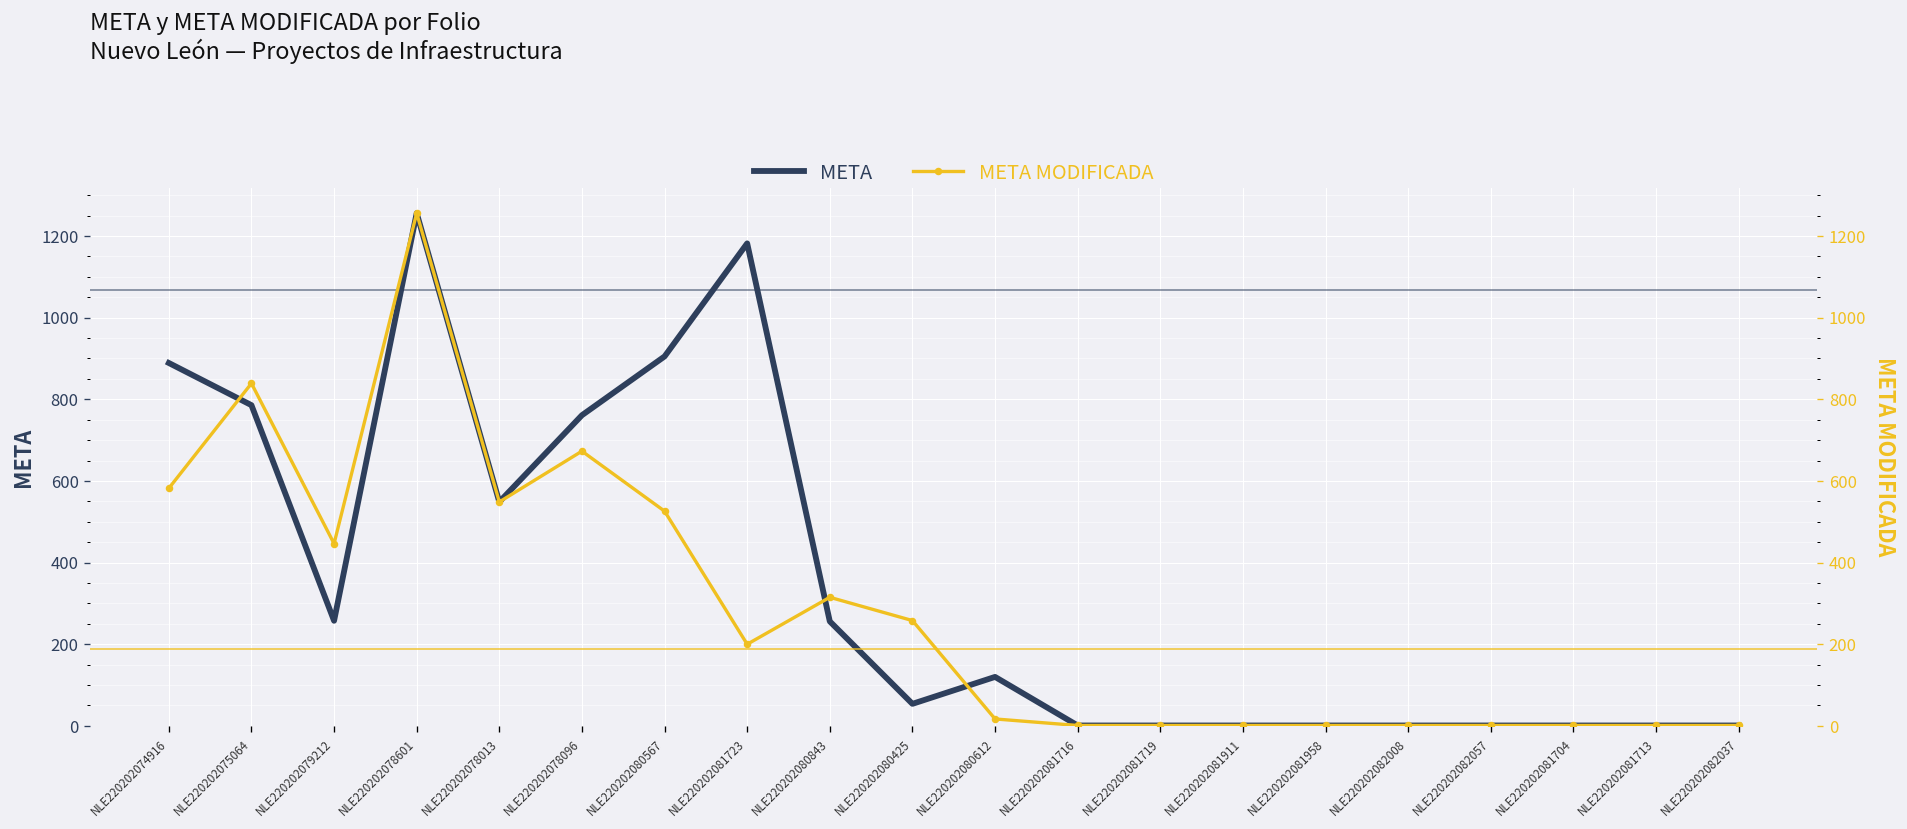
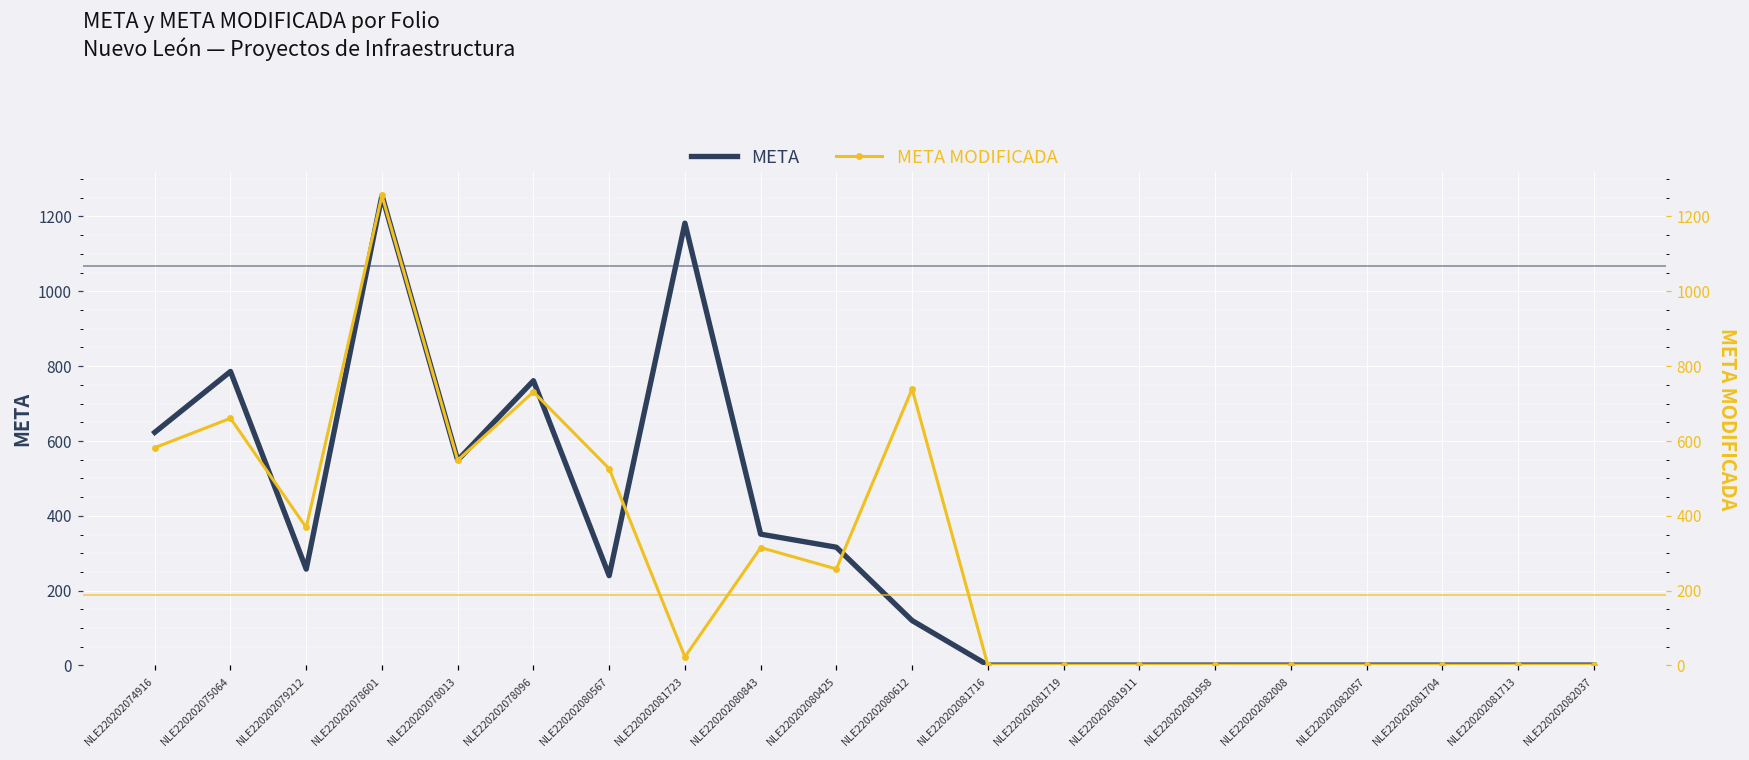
  {
    "META": {
-     "NLE220202074916": 890,
+     "NLE220202074916": 620,
      "NLE220202075064": 790,
      "NLE220202079212": 260,
      "NLE220202078601": 1260,
      "NLE220202078013": 550,
      "NLE220202078096": 760,
-     "NLE220202080567": 910,
+     "NLE220202080567": 240,
      "NLE220202081723": 1180,
-     "NLE220202080843": 260,
-     "NLE220202080425": 50,
+     "NLE220202080843": 350,
+     "NLE220202080425": 320,
      "NLE220202080612": 120,
      "NLE220202081716": 0,
      "NLE220202081719": 0,
      "NLE220202081911": 0,
      "NLE220202081958": 0,
      "NLE220202082008": 0,
      "NLE220202082057": 0,
      "NLE220202081704": 0,
      "NLE220202081713": 0,
      "NLE220202082037": 0
    },
    "META MODIFICADA": {
      "NLE220202074916": 580,
-     "NLE220202075064": 840,
-     "NLE220202079212": 450,
+     "NLE220202075064": 660,
+     "NLE220202079212": 370,
      "NLE220202078601": 1260,
      "NLE220202078013": 550,
-     "NLE220202078096": 670,
+     "NLE220202078096": 730,
      "NLE220202080567": 530,
-     "NLE220202081723": 200,
+     "NLE220202081723": 20,
      "NLE220202080843": 320,
      "NLE220202080425": 260,
-     "NLE220202080612": 20,
+     "NLE220202080612": 740,
      "NLE220202081716": 0,
      "NLE220202081719": 0,
      "NLE220202081911": 0,
      "NLE220202081958": 0,
      "NLE220202082008": 0,
      "NLE220202082057": 0,
      "NLE220202081704": 0,
      "NLE220202081713": 0,
      "NLE220202082037": 0
    }
  }
